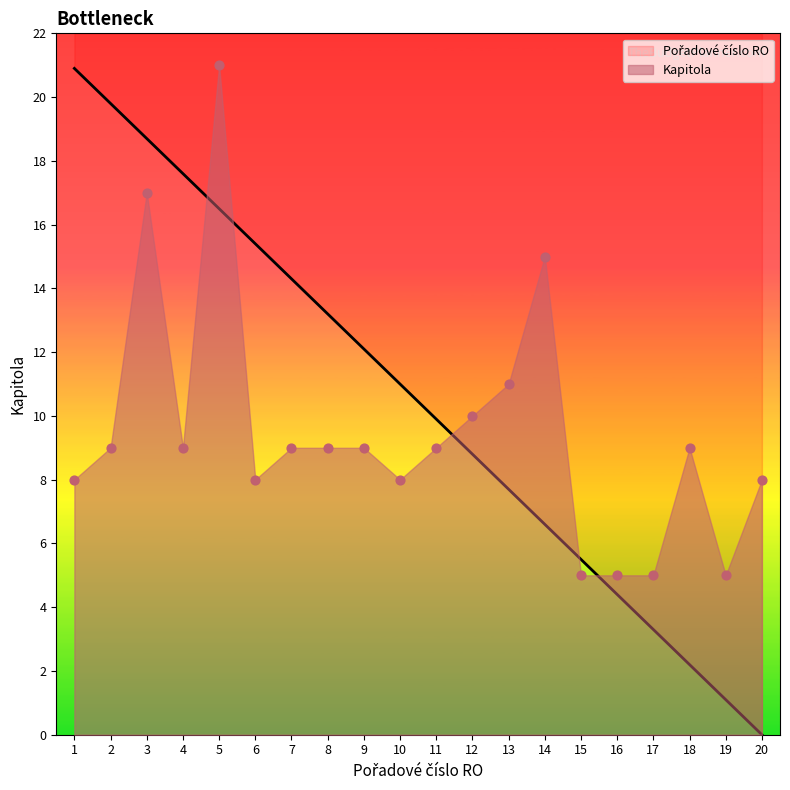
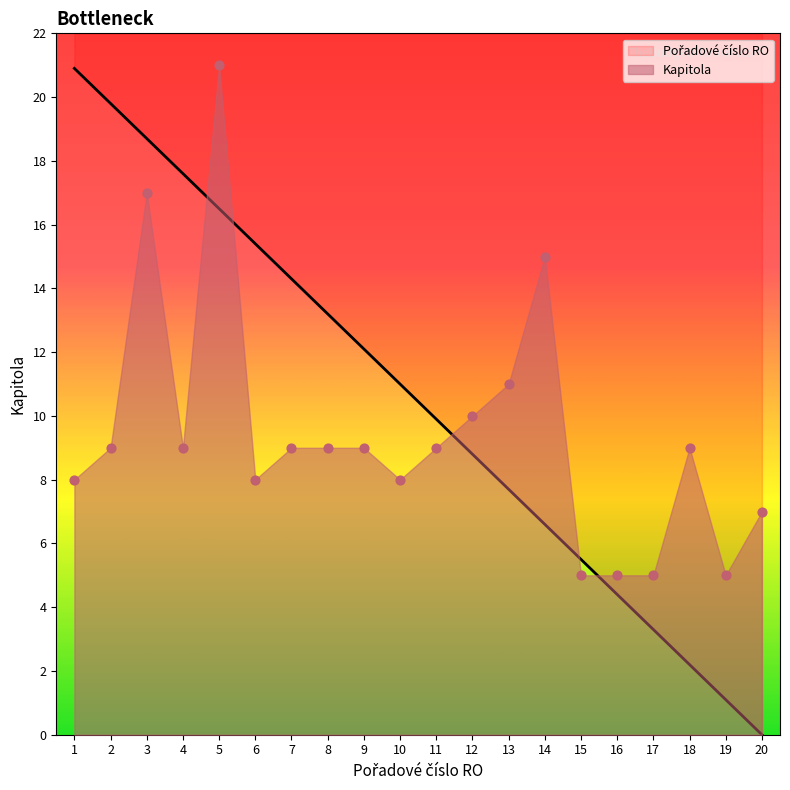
  {
    "Pořadové číslo RO": {
      "20": 22
    },
    "Kapitola": {
      "1": 8,
      "2": 9,
      "3": 17,
      "4": 9,
      "5": 21,
      "6": 8,
      "7": 9,
      "8": 9,
      "9": 9,
      "10": 8,
      "11": 9,
      "12": 10,
      "13": 11,
      "14": 15,
      "15": 5,
      "16": 5,
      "17": 5,
      "18": 9,
      "19": 5,
-     "20": 8
+     "20": 7
    }
  }
